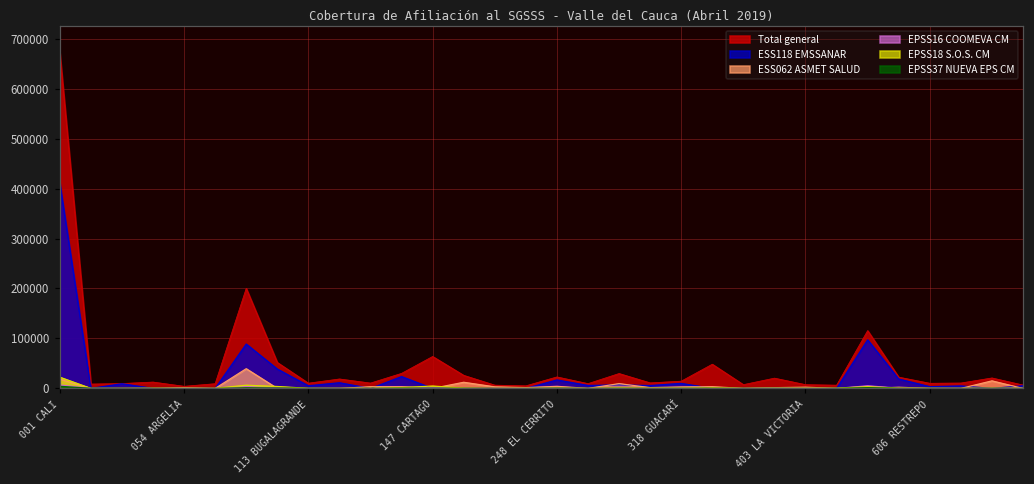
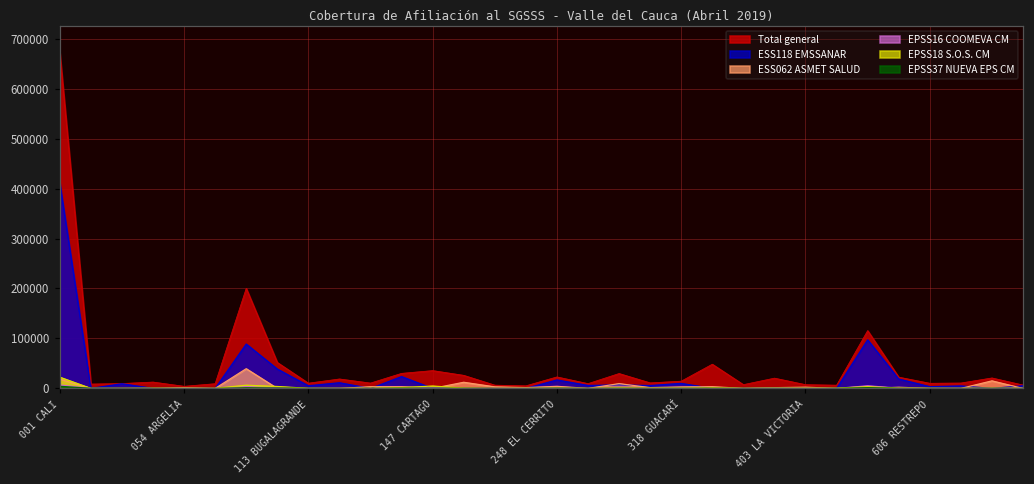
  {
    "Total general": {
      "001 CALI": 670000,
-     "147 CARTAGO": 60000,
+     "147 CARTAGO": 40000,
      "248 EL CERRITO": 20000,
      "606 RESTREPO": 10000
    },
    "ESS118 EMSSANAR": {
      "001 CALI": 410000,
      "248 EL CERRITO": 20000
    }
  }
